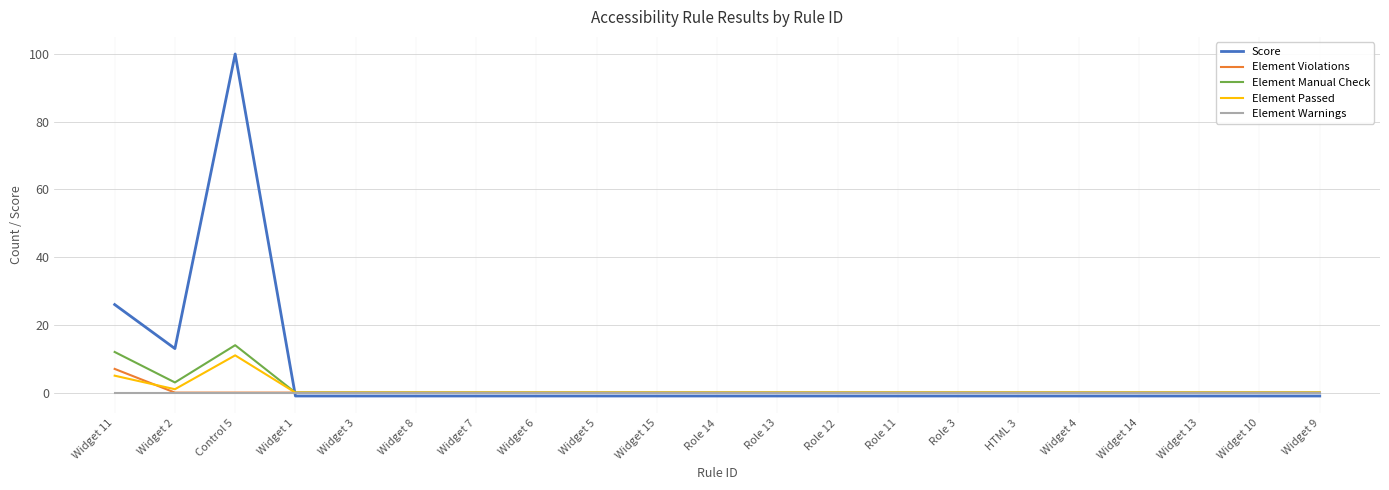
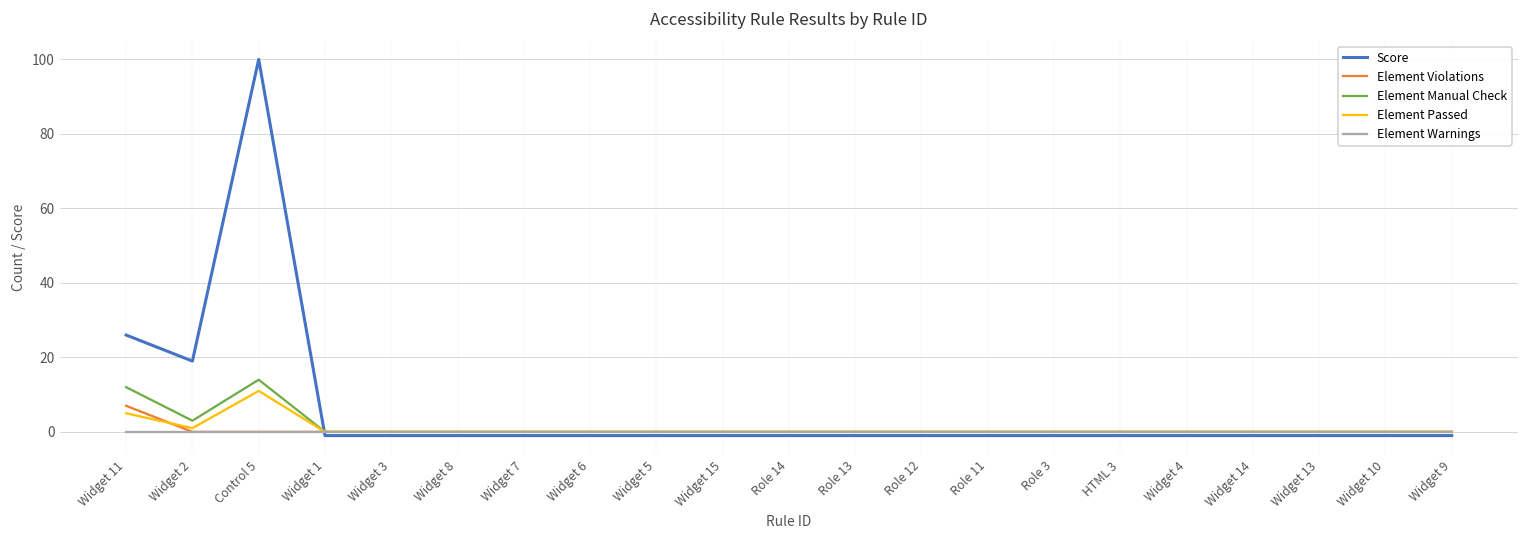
  {
    "Score": {
      "Widget 11": 26,
-     "Widget 2": 13,
+     "Widget 2": 19,
      "Control 5": 100,
      "Widget 1": -1,
      "Widget 3": -1,
      "Widget 8": -1,
      "Widget 7": -1,
      "Widget 6": -1,
      "Widget 5": -1,
      "Widget 15": -1,
      "Role 14": -1,
      "Role 13": -1,
      "Role 12": -1,
      "Role 11": -1,
      "Role 3": -1,
      "HTML 3": -1,
      "Widget 4": -1,
      "Widget 14": -1,
      "Widget 13": -1,
      "Widget 10": -1,
      "Widget 9": -1
    },
    "Element Violations": {
      "Widget 11": 7
    },
    "Element Manual Check": {
      "Widget 11": 12,
      "Widget 2": 3,
      "Control 5": 14
    },
    "Element Passed": {
      "Widget 11": 5,
      "Widget 2": 1,
      "Control 5": 11
    },
    "Element Warnings": {
      "Widget 11": 0
    }
  }
